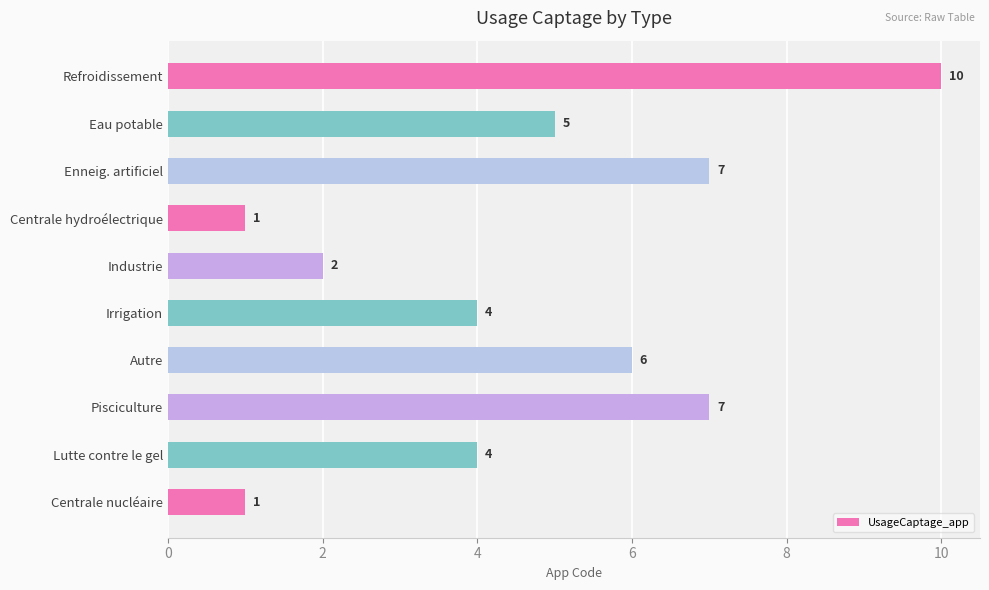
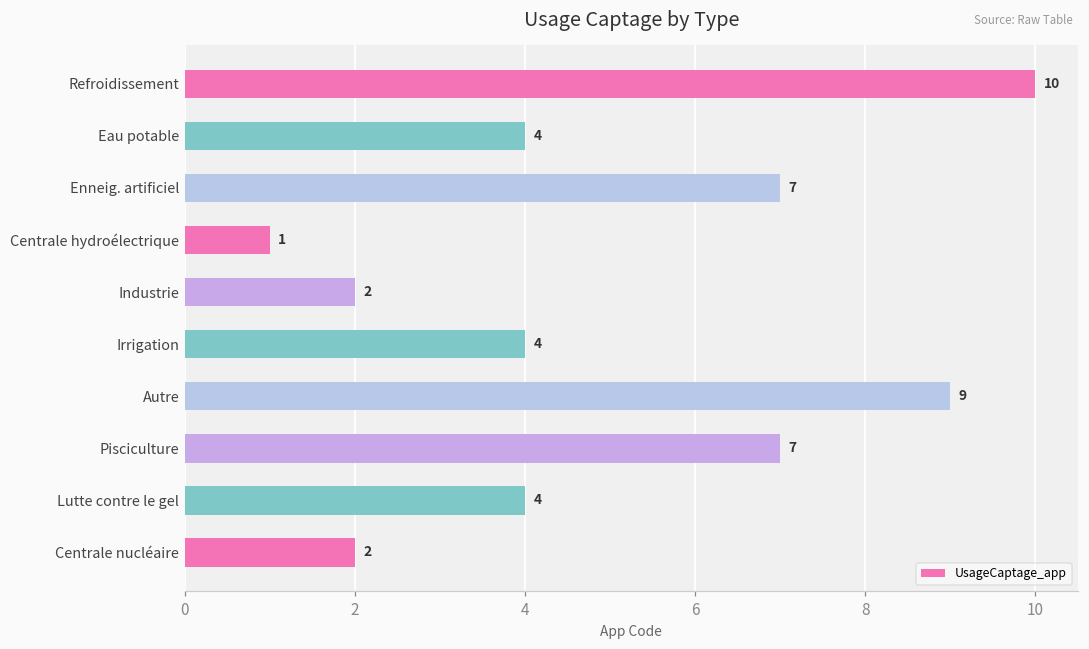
  {
    "Refroidissement": 10,
-   "Eau potable": 5,
+   "Eau potable": 4,
    "Enneig. artificiel": 7,
    "Centrale hydroélectrique": 1,
    "Industrie": 2,
    "Irrigation": 4,
-   "Autre": 6,
+   "Autre": 9,
    "Pisciculture": 7,
    "Lutte contre le gel": 4,
-   "Centrale nucléaire": 1
+   "Centrale nucléaire": 2
  }
